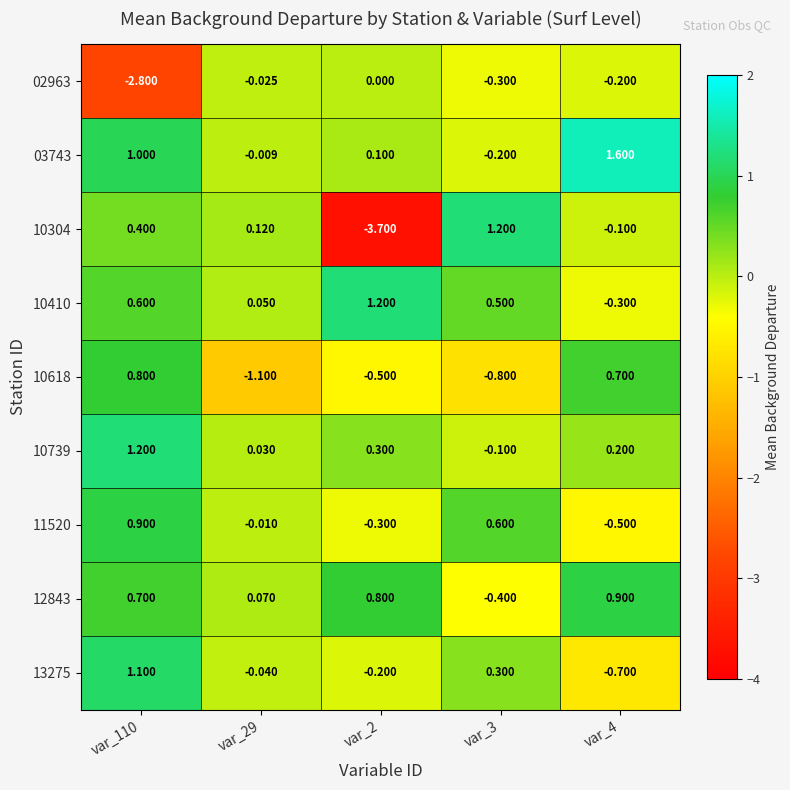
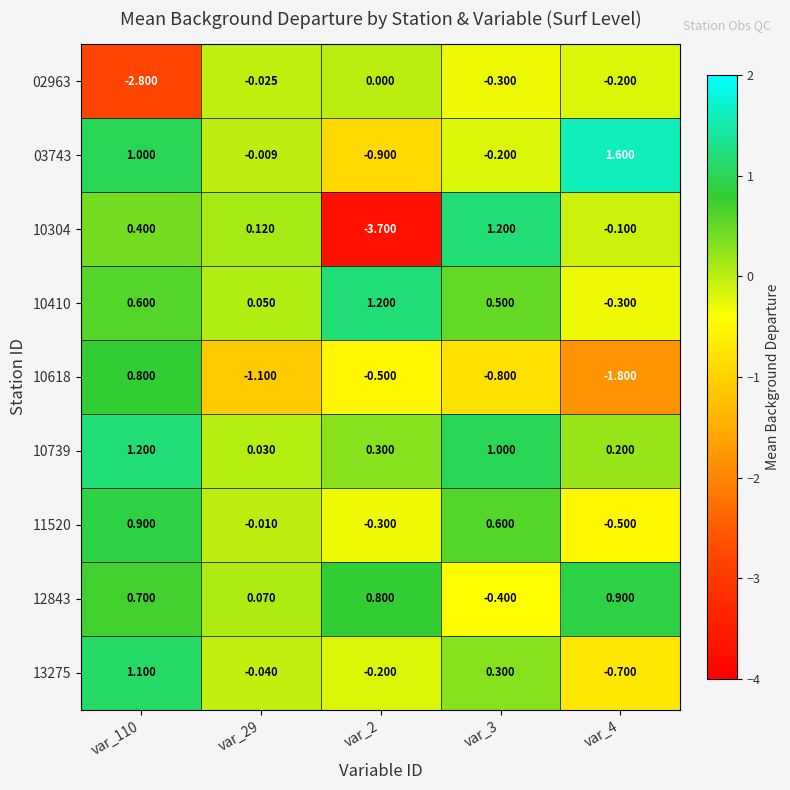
  {
    "02963": {
      "var_110": -2.800,
      "var_29": -0.025,
      "var_2": 0.000,
      "var_3": -0.300,
      "var_4": -0.200
    },
    "03743": {
      "var_110": 1.000,
      "var_29": -0.009,
-     "var_2": 0.100,
+     "var_2": -0.900,
      "var_3": -0.200,
      "var_4": 1.600
    },
    "10304": {
      "var_110": 0.400,
      "var_29": 0.120,
      "var_2": -3.700,
      "var_3": 1.200,
      "var_4": -0.100
    },
    "10410": {
      "var_110": 0.600,
      "var_29": 0.050,
      "var_2": 1.200,
      "var_3": 0.500,
      "var_4": -0.300
    },
    "10618": {
      "var_110": 0.800,
      "var_29": -1.100,
      "var_2": -0.500,
      "var_3": -0.800,
-     "var_4": 0.700
+     "var_4": -1.800
    },
    "10739": {
      "var_110": 1.200,
      "var_29": 0.030,
      "var_2": 0.300,
-     "var_3": -0.100,
+     "var_3": 1.000,
      "var_4": 0.200
    },
    "11520": {
      "var_110": 0.900,
      "var_29": -0.010,
      "var_2": -0.300,
      "var_3": 0.600,
      "var_4": -0.500
    },
    "12843": {
      "var_110": 0.700,
      "var_29": 0.070,
      "var_2": 0.800,
      "var_3": -0.400,
      "var_4": 0.900
    },
    "13275": {
      "var_110": 1.100,
      "var_29": -0.040,
      "var_2": -0.200,
      "var_3": 0.300,
      "var_4": -0.700
    }
  }
